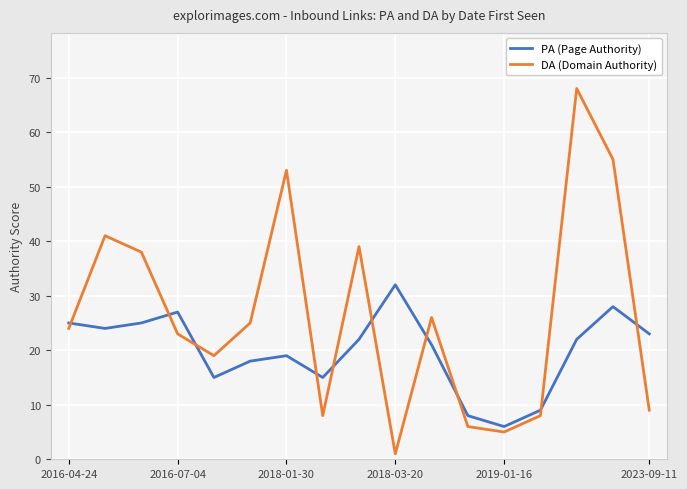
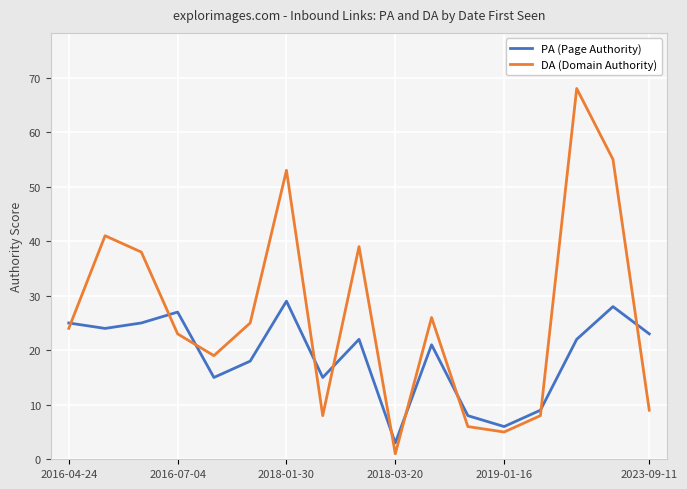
  {
    "PA (Page Authority)": {
      "2016-04-24": 25,
-     "2018-01-30": 19,
-     "2018-03-20": 32
+     "2018-01-30": 29,
+     "2018-03-20": 3
    },
    "DA (Domain Authority)": {
      "2016-04-24": 24,
      "2018-01-30": 53,
      "2018-03-20": 1
    }
  }
